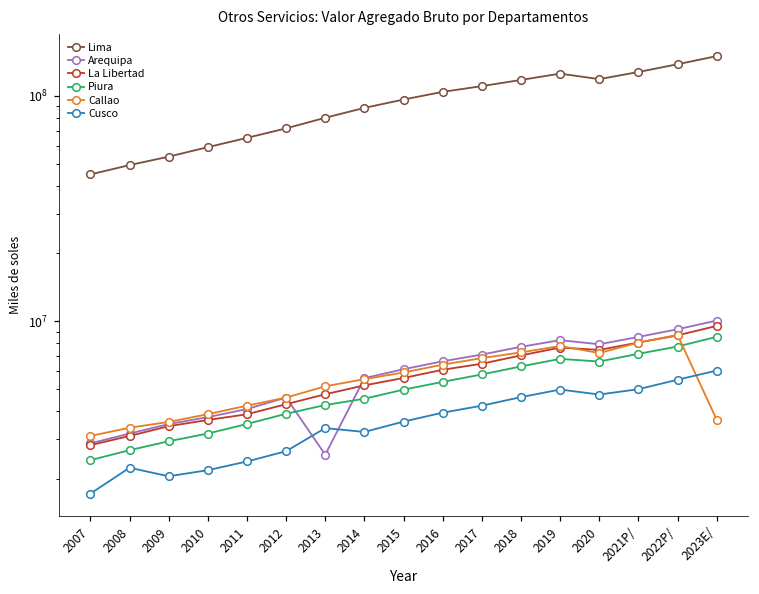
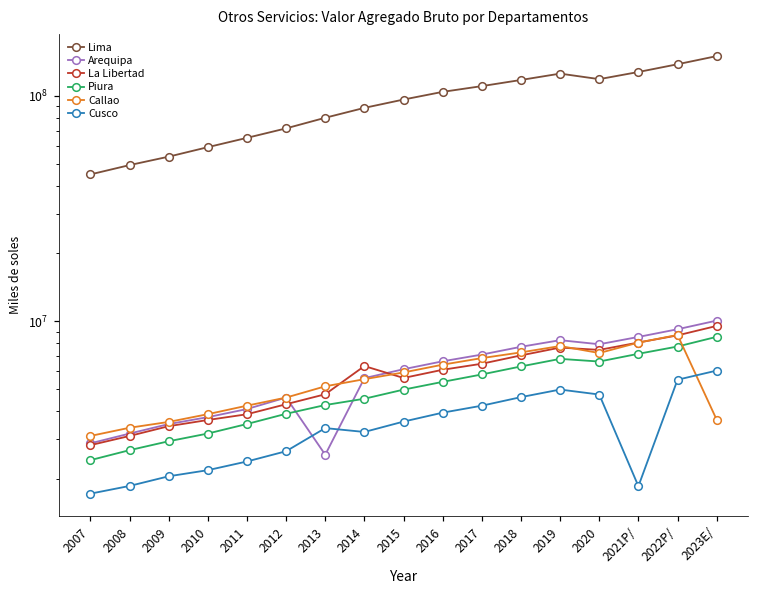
  {
    "Lima": {
      "2007": 45000000,
      "2008": 49000000,
      "2009": 54000000,
      "2010": 59000000,
      "2011": 65000000,
      "2012": 72000000,
      "2013": 80000000,
      "2014": 88000000,
      "2015": 100000000,
      "2016": 100000000,
      "2017": 110000000,
      "2018": 120000000,
      "2019": 130000000,
      "2020": 120000000,
      "2021P/": 130000000,
      "2022P/": 140000000,
      "2023E/": 150000000
    },
    "Arequipa": {
      "2010": 3800000,
      "2011": 4100000,
      "2013": 2600000,
      "2015": 6100000,
      "2016": 6700000,
      "2017": 7100000,
      "2018": 7700000,
      "2019": 8300000,
      "2020": 7900000,
      "2021P/": 8500000,
      "2022P/": 9000000,
      "2023E/": 10000000
    },
    "La Libertad": {
      "2010": 3700000,
      "2011": 3900000,
      "2012": 4300000,
      "2013": 4800000,
-     "2014": 5200000,
+     "2014": 6300000,
      "2015": 5600000,
      "2016": 6100000,
      "2017": 6500000,
      "2018": 7100000,
      "2020": 7500000,
      "2023E/": 10000000
    },
    "Piura": {
      "2007": 2400000,
      "2008": 2700000,
      "2009": 2900000,
      "2010": 3200000,
      "2011": 3500000,
      "2012": 3900000,
      "2013": 4300000,
      "2014": 4500000,
      "2015": 5000000,
      "2016": 5400000,
      "2017": 5800000,
      "2018": 6300000,
      "2019": 6800000,
      "2020": 6600000,
      "2021P/": 7200000,
      "2022P/": 7700000,
      "2023E/": 8500000
    },
    "Callao": {
      "2007": 3100000,
      "2008": 3400000,
      "2010": 3900000,
      "2011": 4200000,
      "2013": 5200000,
      "2015": 5900000,
      "2016": 6400000,
      "2017": 6900000,
      "2018": 7300000,
      "2020": 7200000,
      "2023E/": 3700000
    },
    "Cusco": {
      "2007": 1700000,
-     "2008": 2200000,
+     "2008": 1900000,
      "2009": 2100000,
      "2010": 2200000,
      "2011": 2400000,
      "2012": 2700000,
      "2013": 3400000,
      "2014": 3200000,
      "2015": 3600000,
      "2016": 3900000,
      "2017": 4200000,
      "2018": 4600000,
      "2019": 5000000,
      "2020": 4700000,
-     "2021P/": 5000000,
+     "2021P/": 1900000,
      "2022P/": 5500000,
      "2023E/": 6100000
    }
  }
